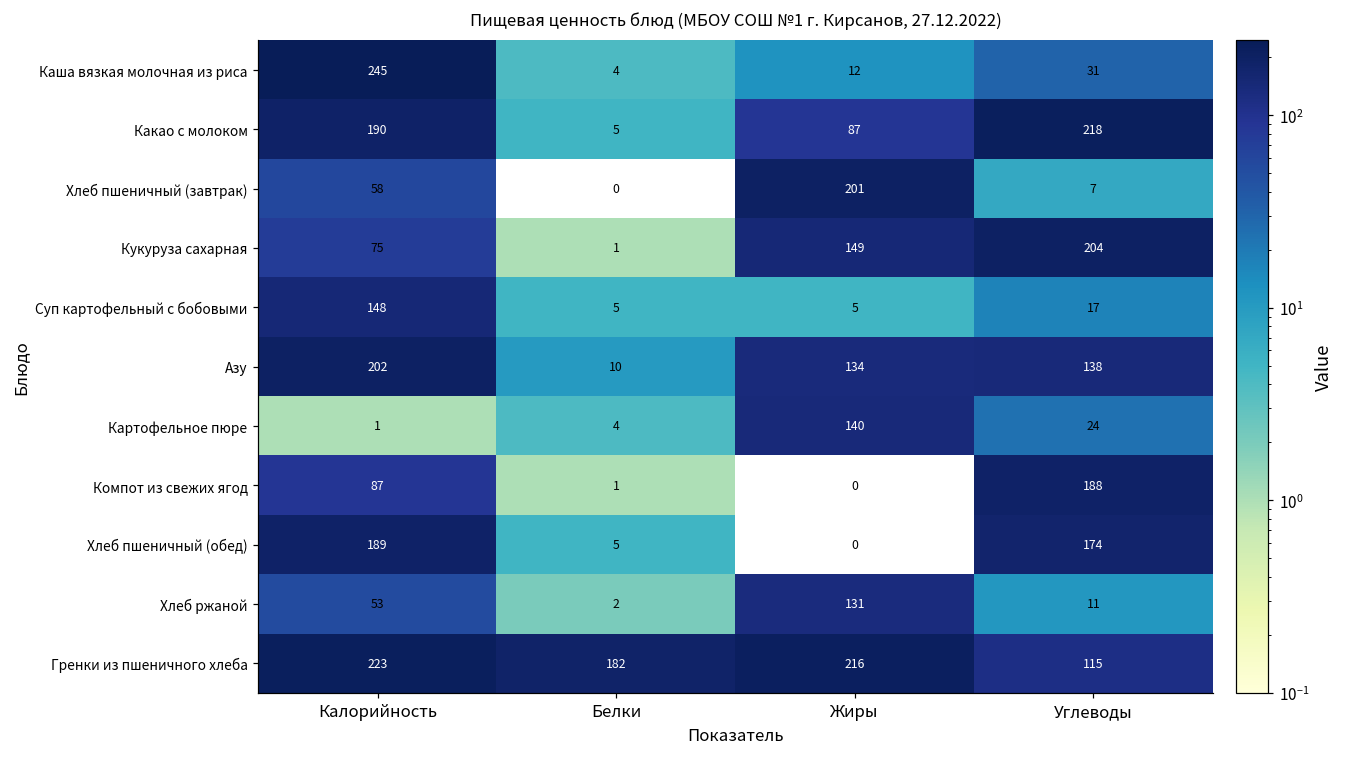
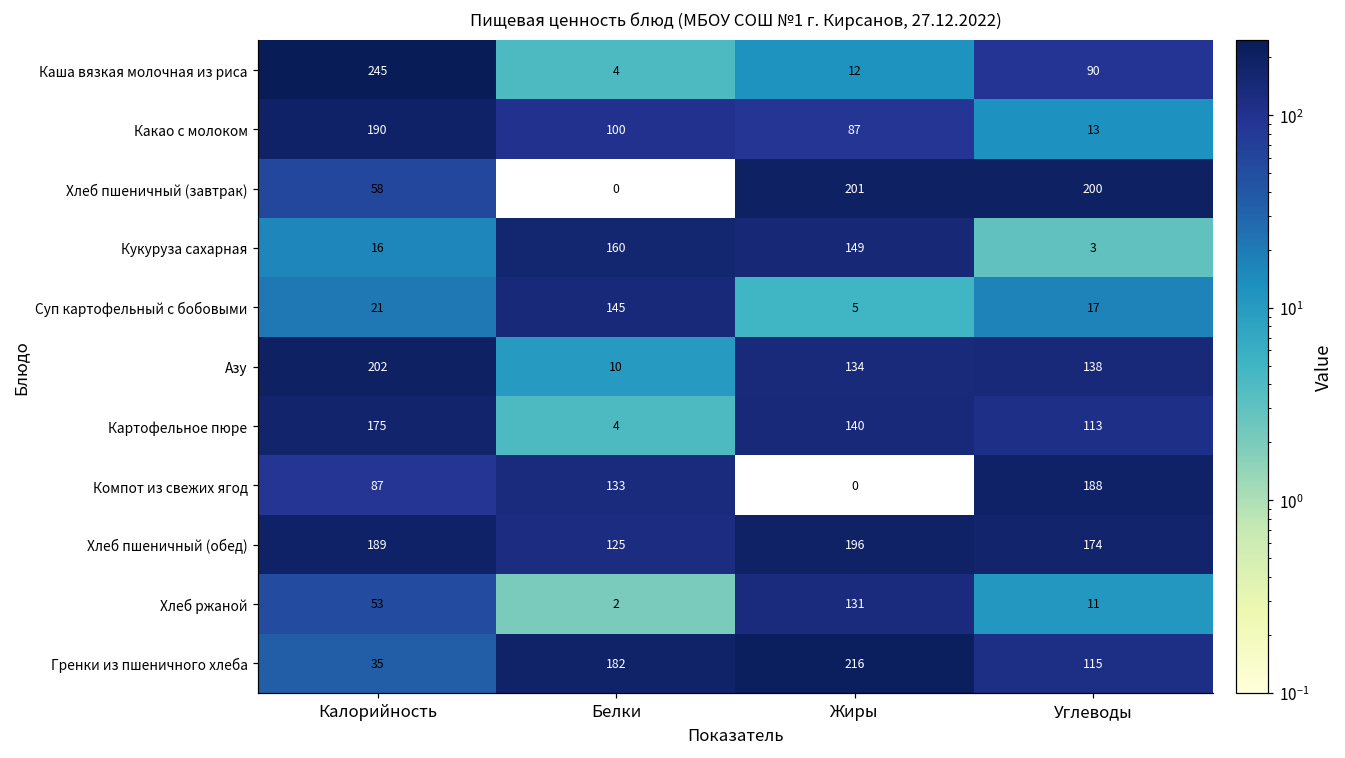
  {
    "Каша вязкая молочная из риса": {
      "Калорийность": 245,
      "Белки": 4,
      "Жиры": 12,
-     "Углеводы": 31
+     "Углеводы": 90
    },
    "Какао с молоком": {
      "Калорийность": 190,
-     "Белки": 5,
+     "Белки": 100,
      "Жиры": 87,
-     "Углеводы": 218
+     "Углеводы": 13
    },
    "Хлеб пшеничный (завтрак)": {
      "Калорийность": 58,
      "Белки": 0,
      "Жиры": 201,
-     "Углеводы": 7
+     "Углеводы": 200
    },
    "Кукуруза сахарная": {
-     "Калорийность": 75,
-     "Белки": 1,
+     "Калорийность": 16,
+     "Белки": 160,
      "Жиры": 149,
-     "Углеводы": 204
+     "Углеводы": 3
    },
    "Суп картофельный с бобовыми": {
-     "Калорийность": 148,
-     "Белки": 5,
+     "Калорийность": 21,
+     "Белки": 145,
      "Жиры": 5,
      "Углеводы": 17
    },
    "Азу": {
      "Калорийность": 202,
      "Белки": 10,
      "Жиры": 134,
      "Углеводы": 138
    },
    "Картофельное пюре": {
-     "Калорийность": 1,
+     "Калорийность": 175,
      "Белки": 4,
      "Жиры": 140,
-     "Углеводы": 24
+     "Углеводы": 113
    },
    "Компот из свежих ягод": {
      "Калорийность": 87,
-     "Белки": 1,
+     "Белки": 133,
      "Жиры": 0,
      "Углеводы": 188
    },
    "Хлеб пшеничный (обед)": {
      "Калорийность": 189,
-     "Белки": 5,
-     "Жиры": 0,
+     "Белки": 125,
+     "Жиры": 196,
      "Углеводы": 174
    },
    "Хлеб ржаной": {
      "Калорийность": 53,
      "Белки": 2,
      "Жиры": 131,
      "Углеводы": 11
    },
    "Гренки из пшеничного хлеба": {
-     "Калорийность": 223,
+     "Калорийность": 35,
      "Белки": 182,
      "Жиры": 216,
      "Углеводы": 115
    }
  }
